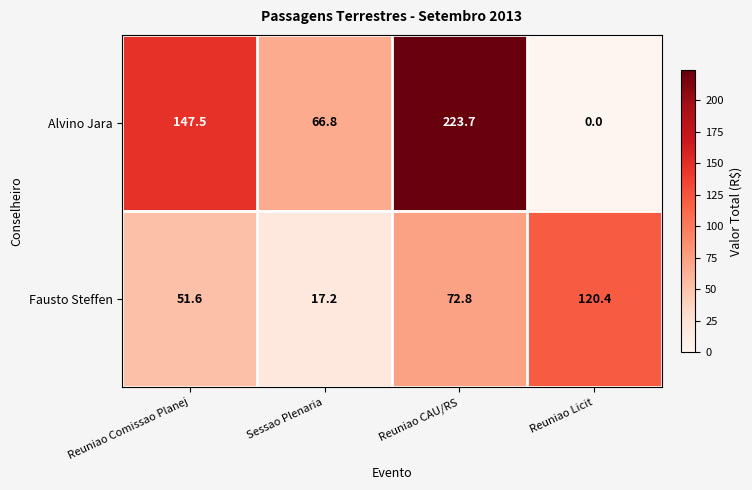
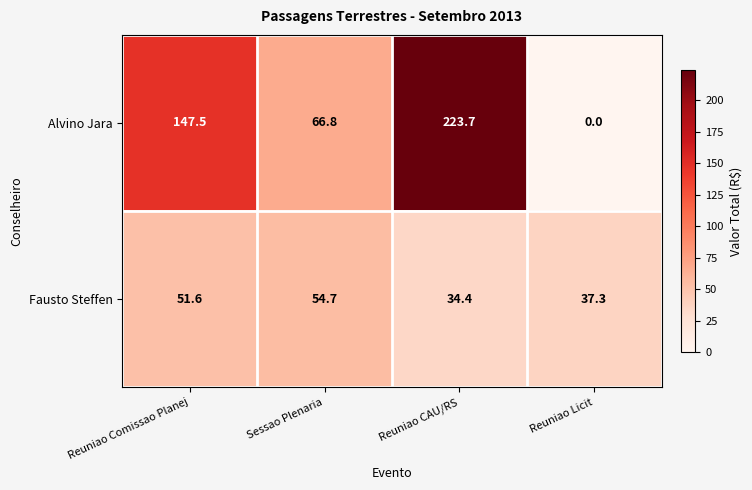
  {
    "Alvino Jara": {
      "Reuniao Comissao Planej": 147.5,
      "Sessao Plenaria": 66.8,
      "Reuniao CAU/RS": 223.7,
      "Reuniao Licit": 0.0
    },
    "Fausto Steffen": {
      "Reuniao Comissao Planej": 51.6,
-     "Sessao Plenaria": 17.2,
-     "Reuniao CAU/RS": 72.8,
-     "Reuniao Licit": 120.4
+     "Sessao Plenaria": 54.7,
+     "Reuniao CAU/RS": 34.4,
+     "Reuniao Licit": 37.3
    }
  }
